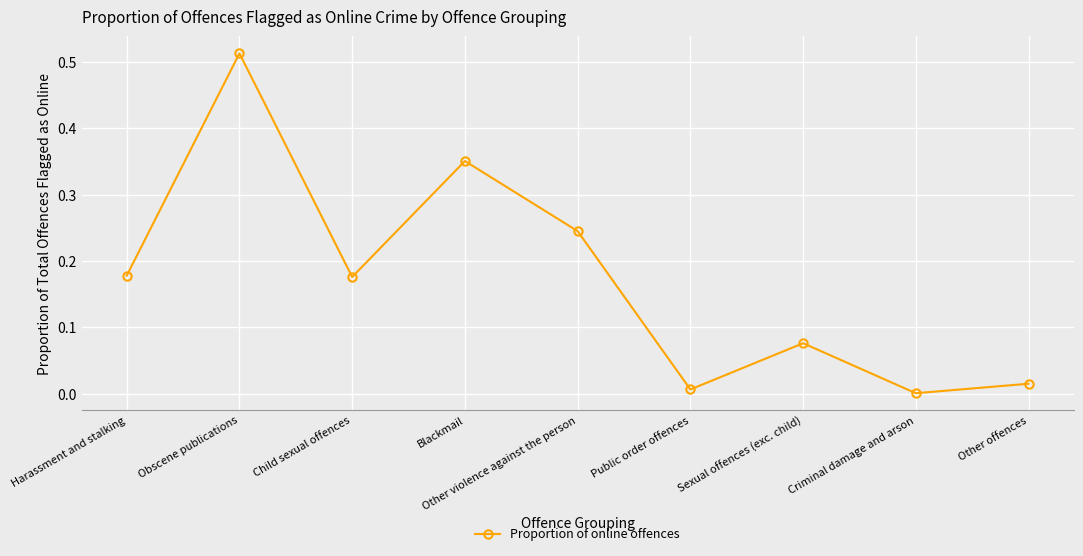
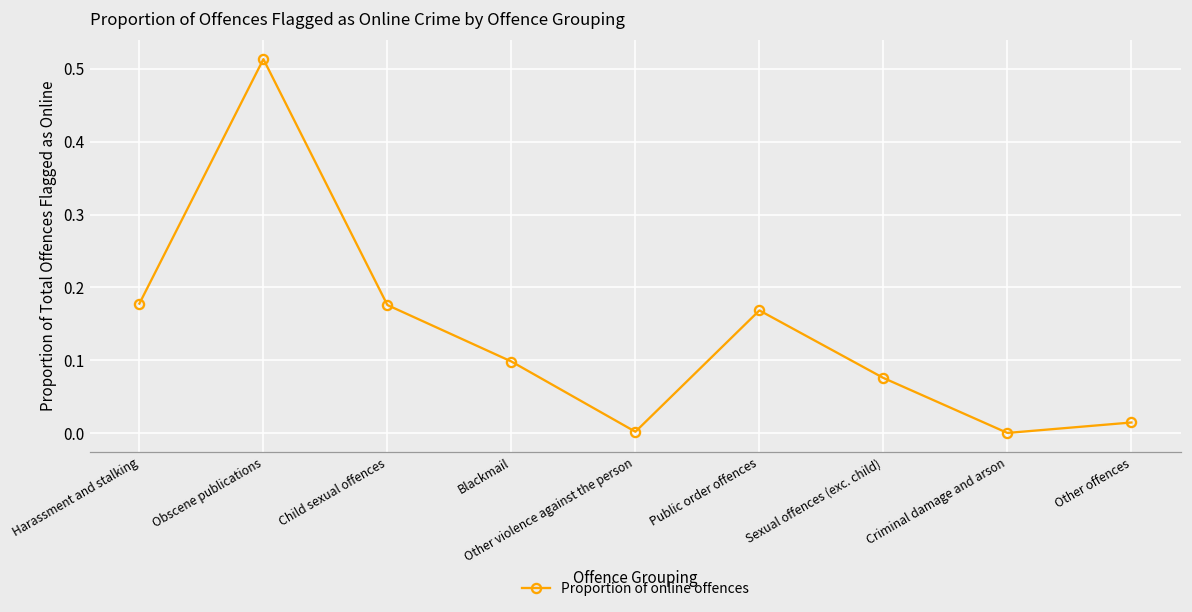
  {
    "Harassment and stalking": 0.18,
    "Obscene publications": 0.51,
    "Child sexual offences": 0.18,
-   "Blackmail": 0.35,
-   "Other violence against the person": 0.24,
-   "Public order offences": 0.01,
+   "Blackmail": 0.10,
+   "Other violence against the person": 0.00,
+   "Public order offences": 0.17,
    "Sexual offences (exc. child)": 0.08,
    "Criminal damage and arson": 0.00,
    "Other offences": 0.01
  }
